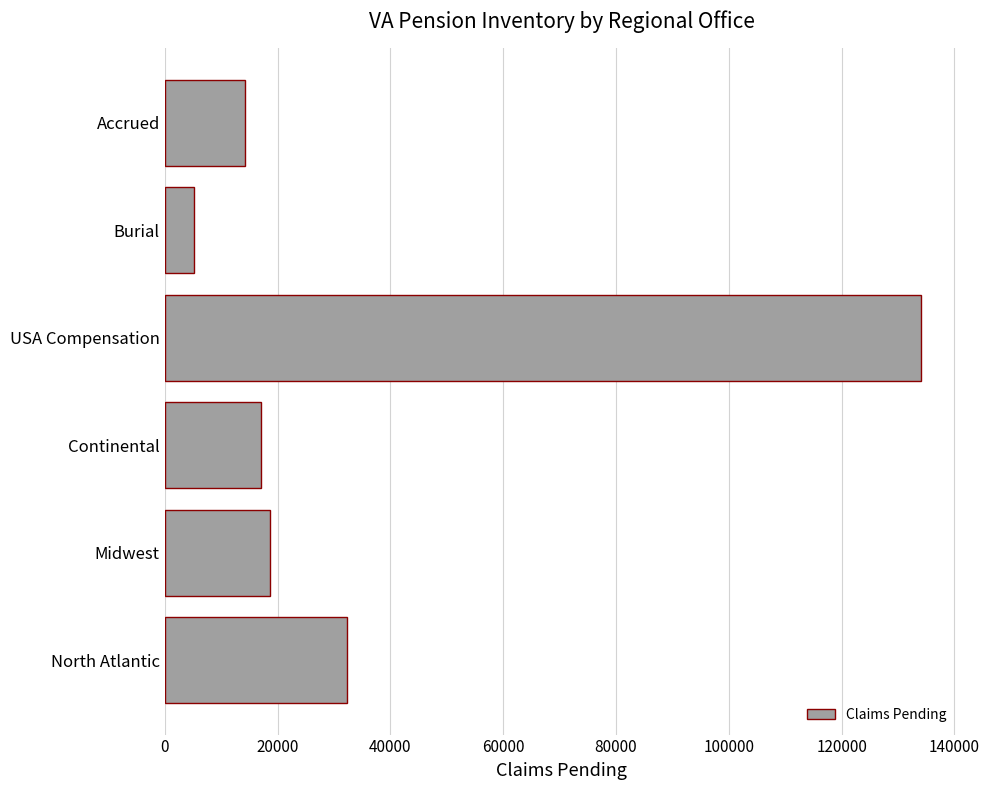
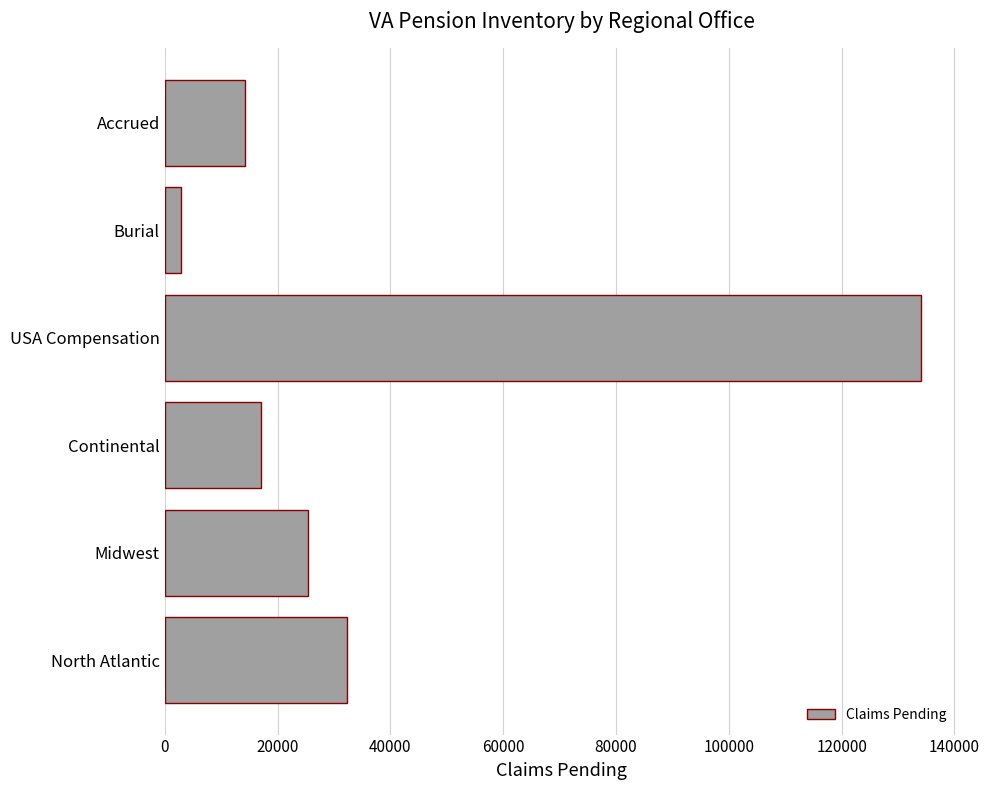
  {
    "Accrued": 14000,
-   "Burial": 5000,
+   "Burial": 3000,
    "USA Compensation": 134000,
    "Continental": 17000,
-   "Midwest": 19000,
+   "Midwest": 25000,
    "North Atlantic": 32000
  }
